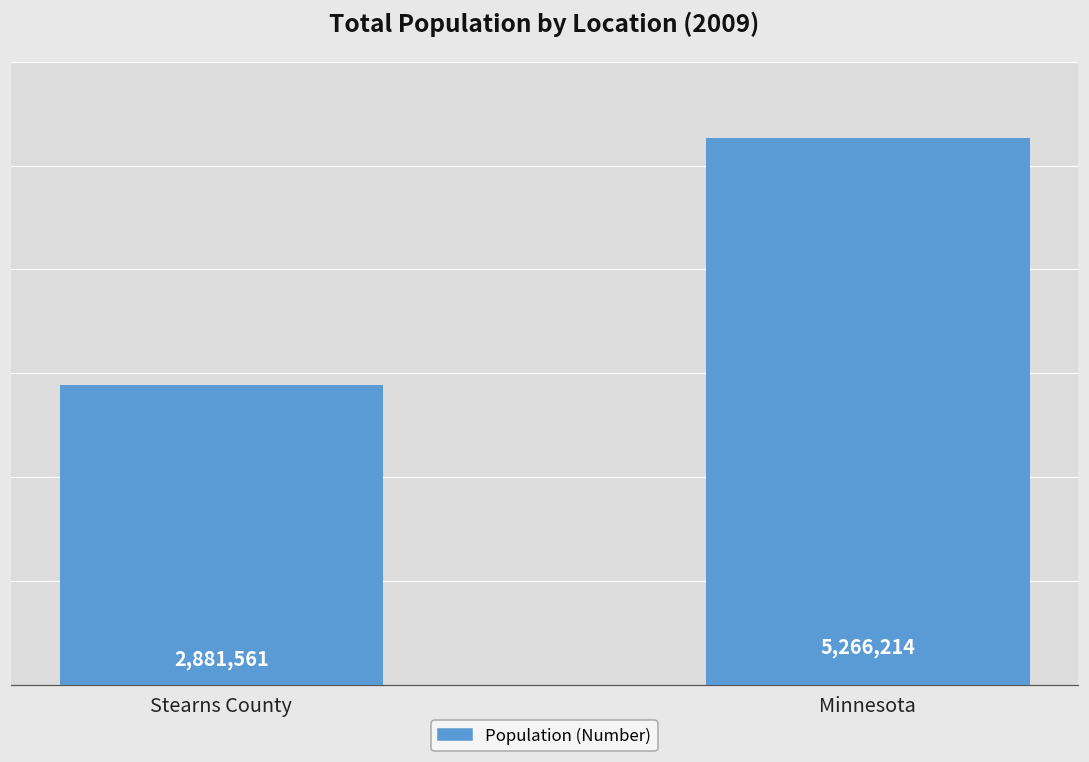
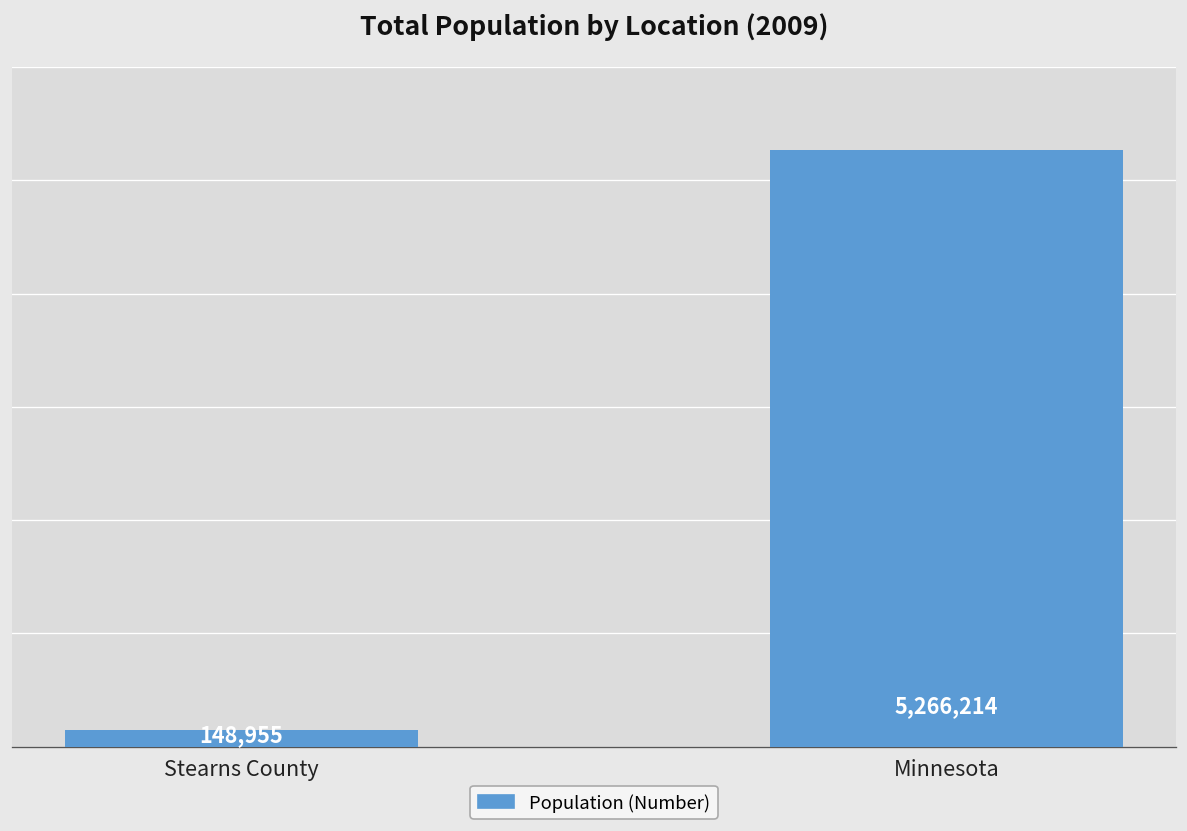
  {
-   "Stearns County": "2,881,561",
+   "Stearns County": "148,955",
    "Minnesota": "5,266,214"
  }
